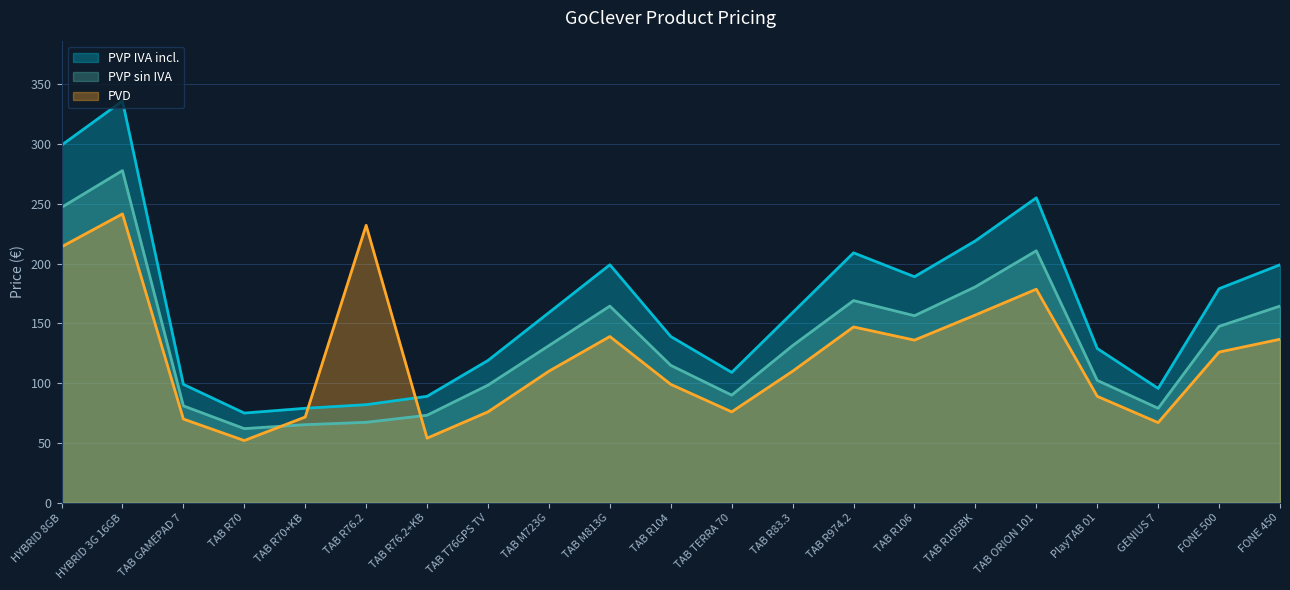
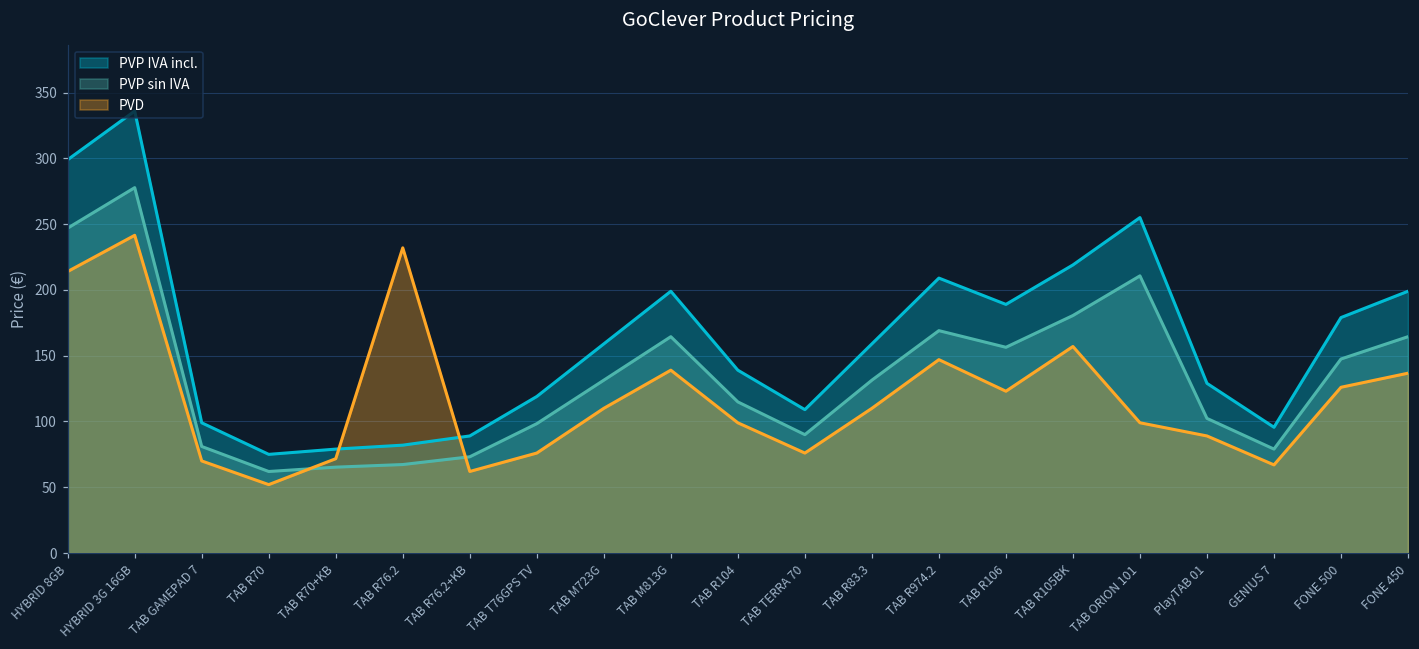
  {
    "PVD": {
      "HYBRID 8GB": 214,
      "HYBRID 3G 16GB": 242,
      "TAB GAMEPAD 7": 70,
      "TAB R70": 52,
      "TAB R70+KB": 72,
      "TAB R76.2": 232,
-     "TAB R76.2+KB": 54,
+     "TAB R76.2+KB": 62,
      "TAB T76GPS TV": 76,
      "TAB M723G": 110,
      "TAB M813G": 139,
      "TAB R104": 99,
      "TAB TERRA 70": 76,
      "TAB R83.3": 110,
      "TAB R974.2": 147,
-     "TAB R106": 136,
+     "TAB R106": 123,
      "TAB R105BK": 157,
-     "TAB ORION 101": 179,
+     "TAB ORION 101": 99,
      "PlayTAB 01": 89,
      "GENIUS 7": 67,
      "FONE 500": 126,
      "FONE 450": 137
    }
  }
